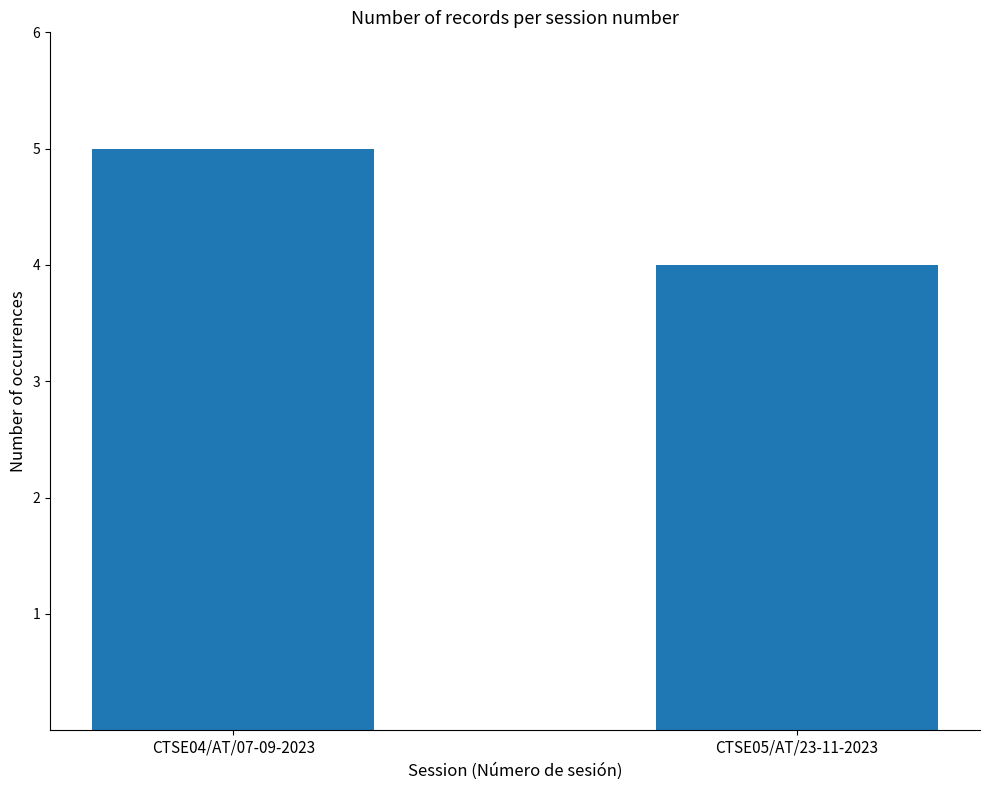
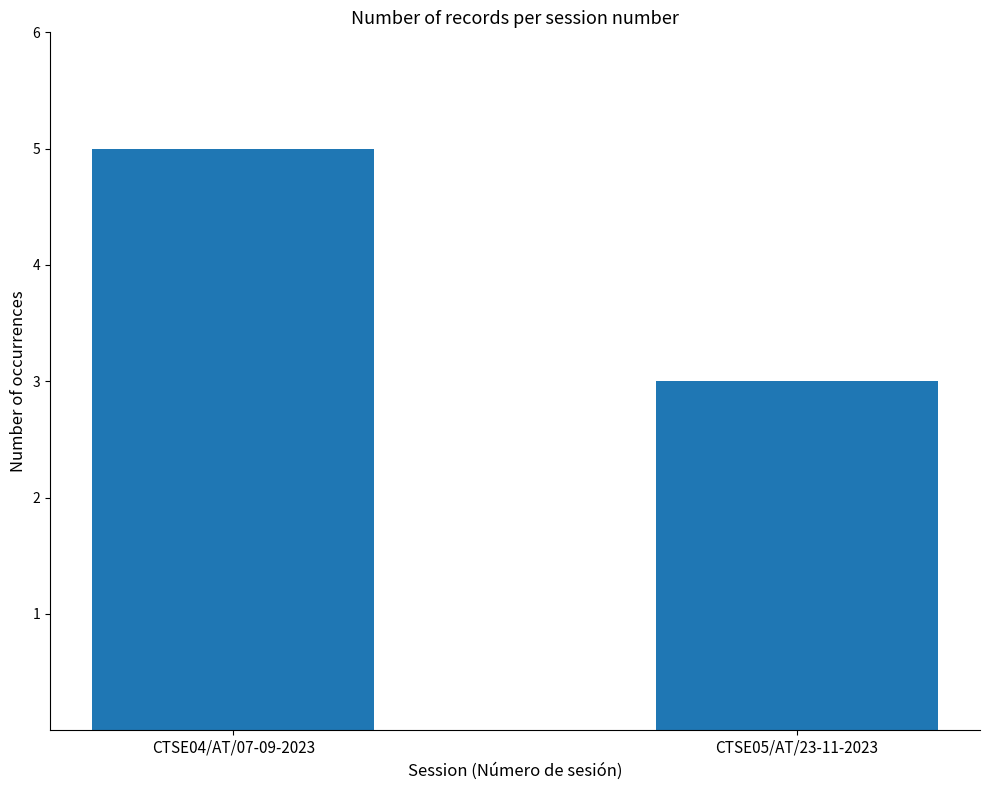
  {
    "CTSE04/AT/07-09-2023": 5,
-   "CTSE05/AT/23-11-2023": 4
+   "CTSE05/AT/23-11-2023": 3
  }
